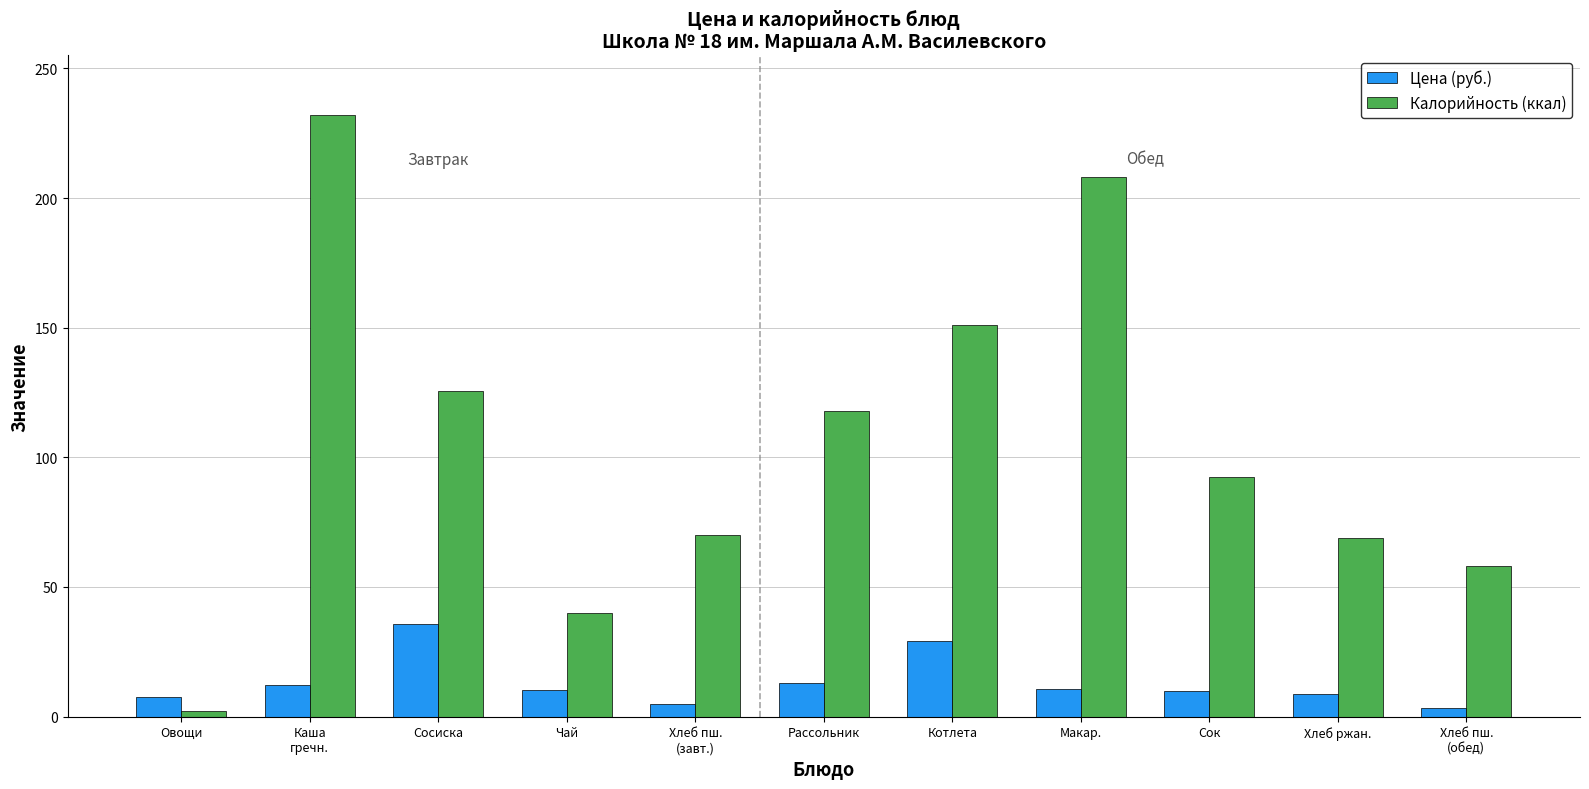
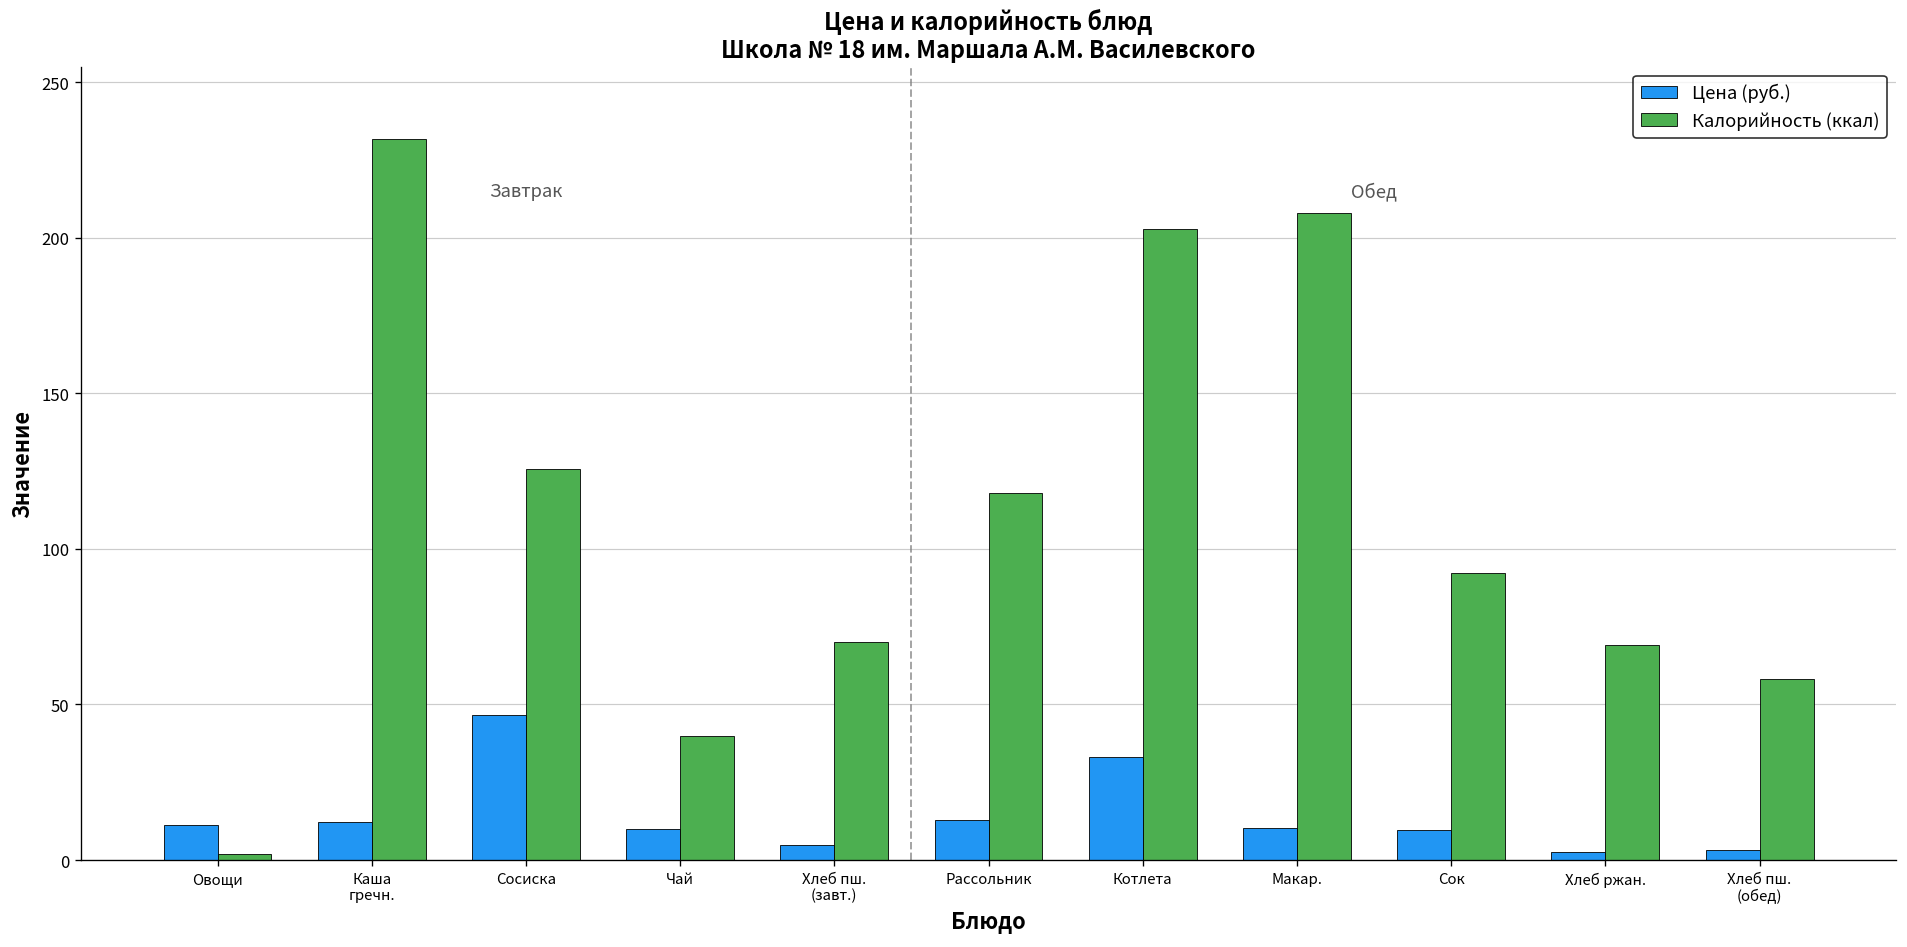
  {
    "Цена (руб.)": {
-     "Овощи": 8,
+     "Овощи": 11,
      "Каша гречн.": 12,
-     "Сосиска": 36,
+     "Сосиска": 47,
      "Чай": 10,
      "Хлеб пш. (завт.)": 5,
      "Рассольник": 13,
-     "Котлета": 29,
+     "Котлета": 33,
      "Макар.": 10,
      "Сок": 10,
-     "Хлеб ржан.": 9,
+     "Хлеб ржан.": 3,
      "Хлеб пш. (обед)": 3
    },
    "Калорийность (ккал)": {
      "Овощи": 2,
      "Каша гречн.": 232,
      "Сосиска": 126,
      "Чай": 40,
      "Хлеб пш. (завт.)": 70,
      "Рассольник": 118,
-     "Котлета": 151,
+     "Котлета": 203,
      "Макар.": 208,
      "Сок": 92,
      "Хлеб ржан.": 69,
      "Хлеб пш. (обед)": 58
    }
  }
